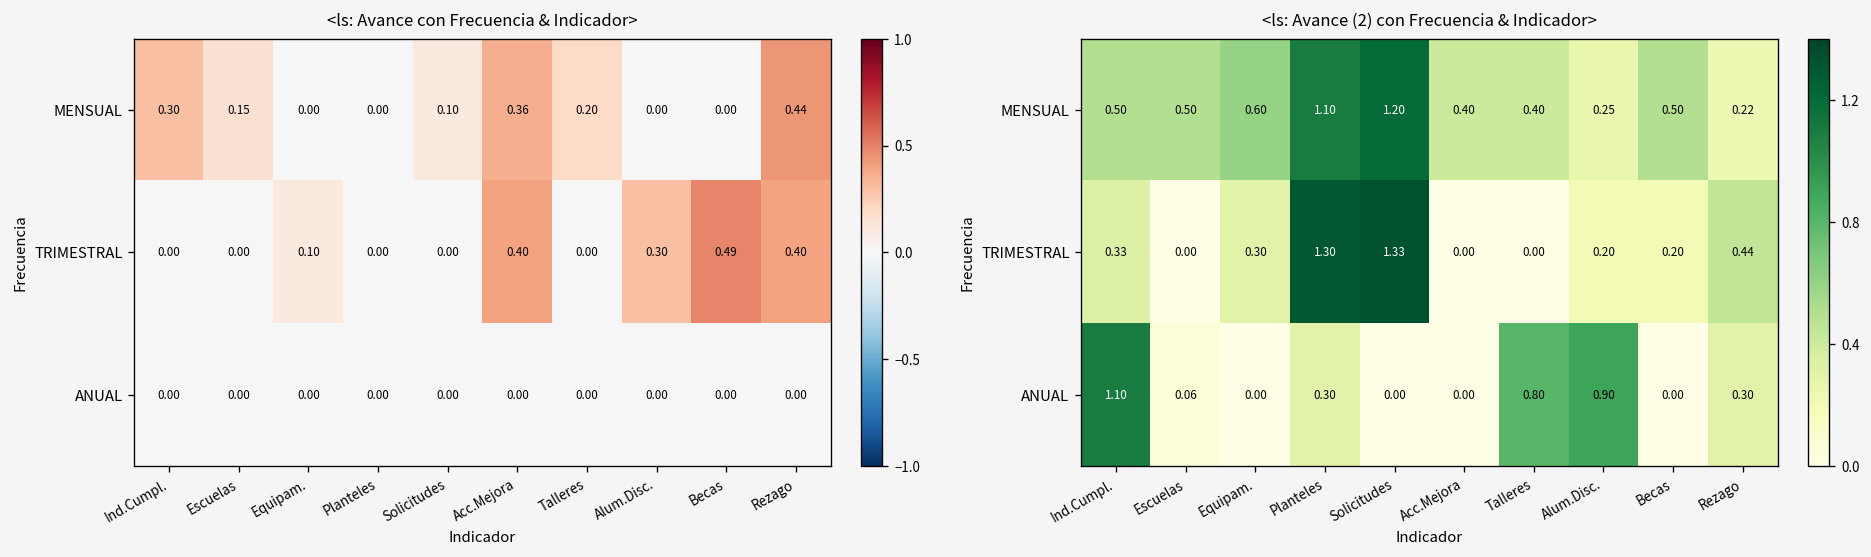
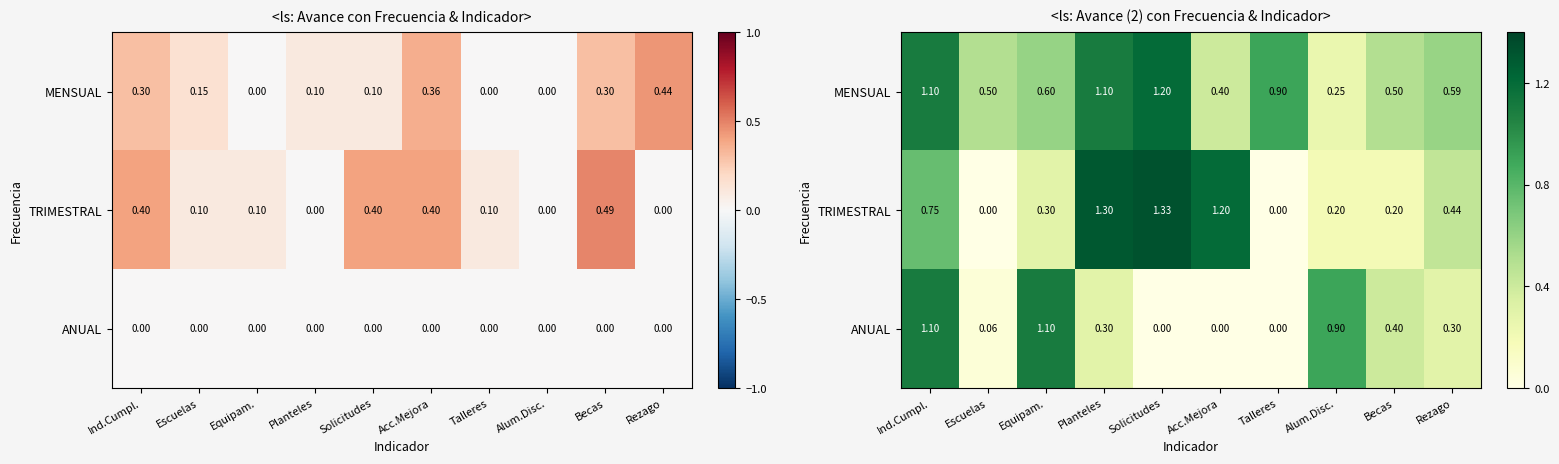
  {
    "<ls: Avance con Frecuencia & Indicador>": {
      "MENSUAL": {
        "Ind.Cumpl.": 0.30,
        "Escuelas": 0.15,
        "Equipam.": 0.00,
-       "Planteles": 0.00,
+       "Planteles": 0.10,
        "Solicitudes": 0.10,
        "Acc.Mejora": 0.36,
-       "Talleres": 0.20,
+       "Talleres": 0.00,
        "Alum.Disc.": 0.00,
-       "Becas": 0.00,
+       "Becas": 0.30,
        "Rezago": 0.44
      },
      "TRIMESTRAL": {
-       "Ind.Cumpl.": 0.00,
-       "Escuelas": 0.00,
+       "Ind.Cumpl.": 0.40,
+       "Escuelas": 0.10,
        "Equipam.": 0.10,
        "Planteles": 0.00,
-       "Solicitudes": 0.00,
+       "Solicitudes": 0.40,
        "Acc.Mejora": 0.40,
-       "Talleres": 0.00,
-       "Alum.Disc.": 0.30,
+       "Talleres": 0.10,
+       "Alum.Disc.": 0.00,
        "Becas": 0.49,
-       "Rezago": 0.40
+       "Rezago": 0.00
      },
      "ANUAL": {
        "Ind.Cumpl.": 0.00,
        "Escuelas": 0.00,
        "Equipam.": 0.00,
        "Planteles": 0.00,
        "Solicitudes": 0.00,
        "Acc.Mejora": 0.00,
        "Talleres": 0.00,
        "Alum.Disc.": 0.00,
        "Becas": 0.00,
        "Rezago": 0.00
      }
    },
    "<ls: Avance (2) con Frecuencia & Indicador>": {
      "MENSUAL": {
-       "Ind.Cumpl.": 0.50,
+       "Ind.Cumpl.": 1.10,
        "Escuelas": 0.50,
        "Equipam.": 0.60,
        "Planteles": 1.10,
        "Solicitudes": 1.20,
        "Acc.Mejora": 0.40,
-       "Talleres": 0.40,
+       "Talleres": 0.90,
        "Alum.Disc.": 0.25,
        "Becas": 0.50,
-       "Rezago": 0.22
+       "Rezago": 0.59
      },
      "TRIMESTRAL": {
-       "Ind.Cumpl.": 0.33,
+       "Ind.Cumpl.": 0.75,
        "Escuelas": 0.00,
        "Equipam.": 0.30,
        "Planteles": 1.30,
        "Solicitudes": 1.33,
-       "Acc.Mejora": 0.00,
+       "Acc.Mejora": 1.20,
        "Talleres": 0.00,
        "Alum.Disc.": 0.20,
        "Becas": 0.20,
        "Rezago": 0.44
      },
      "ANUAL": {
        "Ind.Cumpl.": 1.10,
        "Escuelas": 0.06,
-       "Equipam.": 0.00,
+       "Equipam.": 1.10,
        "Planteles": 0.30,
        "Solicitudes": 0.00,
        "Acc.Mejora": 0.00,
-       "Talleres": 0.80,
+       "Talleres": 0.00,
        "Alum.Disc.": 0.90,
-       "Becas": 0.00,
+       "Becas": 0.40,
        "Rezago": 0.30
      }
    }
  }
